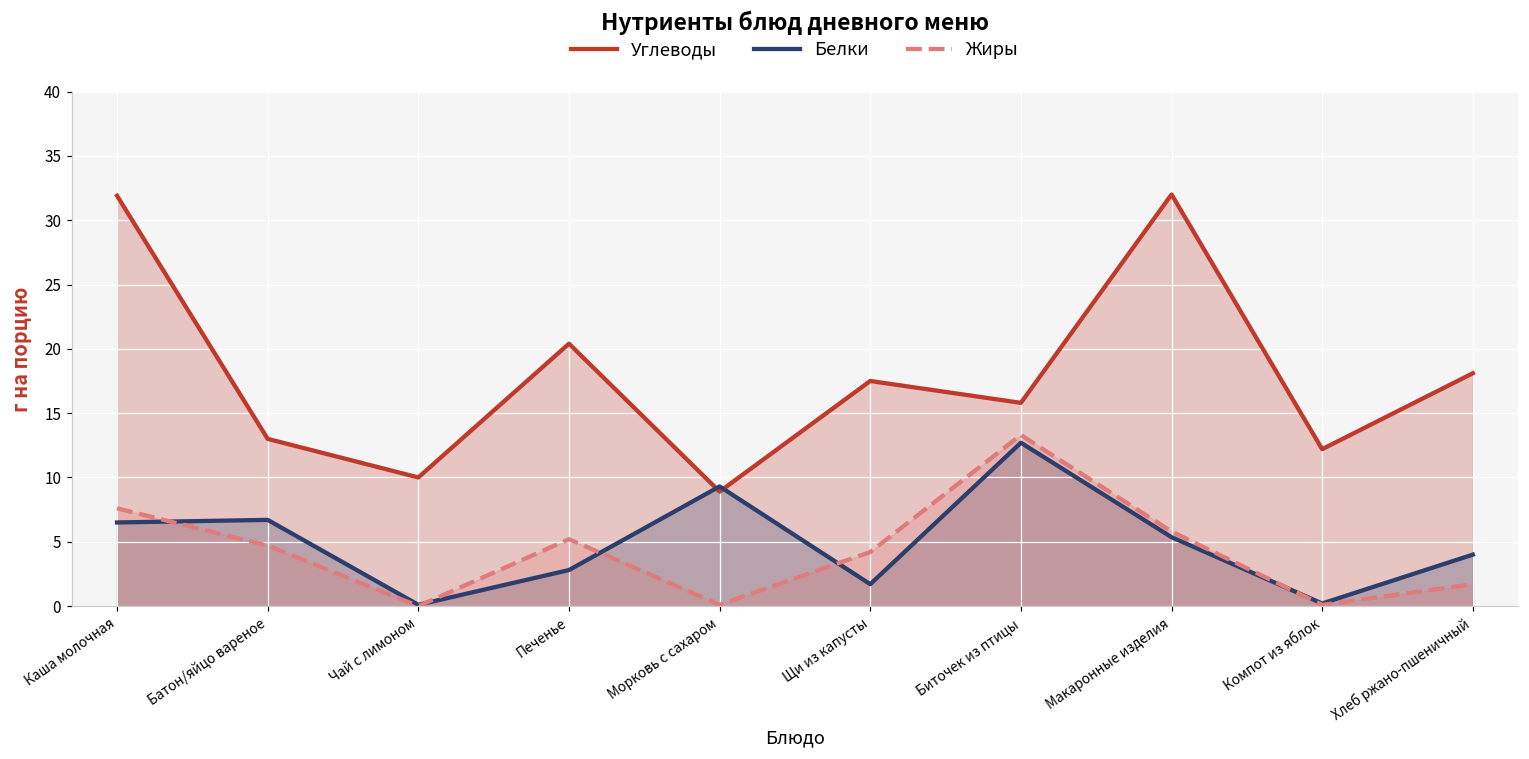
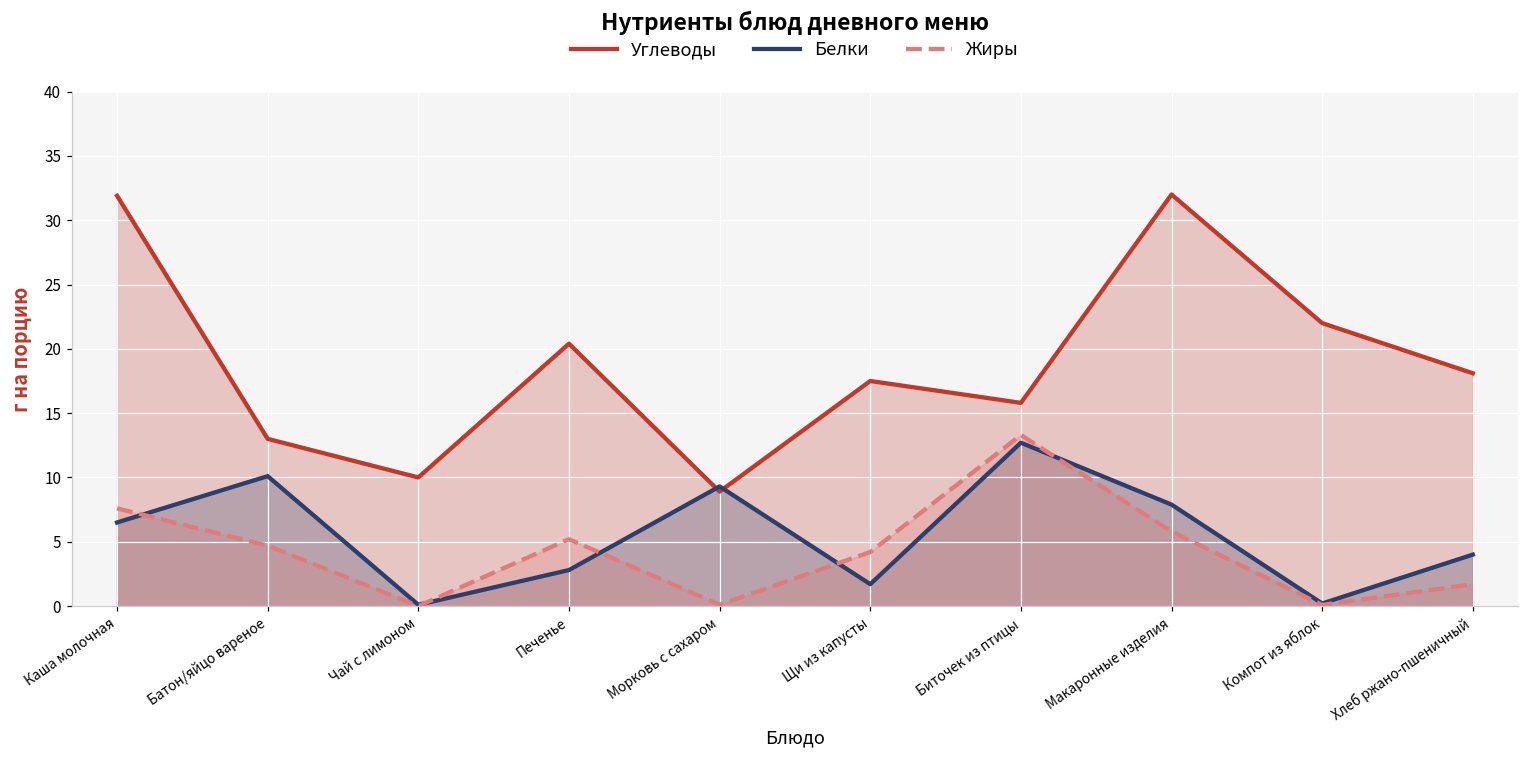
  {
    "Углеводы": {
      "Каша молочная": 31.9,
      "Батон/яйцо вареное": 13.0,
      "Чай с лимоном": 10.0,
      "Печенье": 20.4,
      "Морковь с сахаром": 8.9,
      "Щи из капусты": 17.5,
      "Биточек из птицы": 15.8,
      "Макаронные изделия": 32.0,
-     "Компот из яблок": 12.2,
+     "Компот из яблок": 22.0,
      "Хлеб ржано-пшеничный": 18.1
    },
    "Белки": {
      "Каша молочная": 6.5,
-     "Батон/яйцо вареное": 6.7,
+     "Батон/яйцо вареное": 10.1,
      "Печенье": 2.8,
      "Морковь с сахаром": 9.3,
      "Щи из капусты": 1.7,
      "Биточек из птицы": 12.7,
-     "Макаронные изделия": 5.4,
+     "Макаронные изделия": 7.9,
      "Хлеб ржано-пшеничный": 4.0
    },
    "Жиры": {
      "Каша молочная": 7.6,
      "Батон/яйцо вареное": 4.7,
      "Печенье": 5.2,
      "Морковь с сахаром": 0.1,
      "Щи из капусты": 4.2,
      "Биточек из птицы": 13.3,
      "Макаронные изделия": 5.8,
      "Хлеб ржано-пшеничный": 1.7
    }
  }
